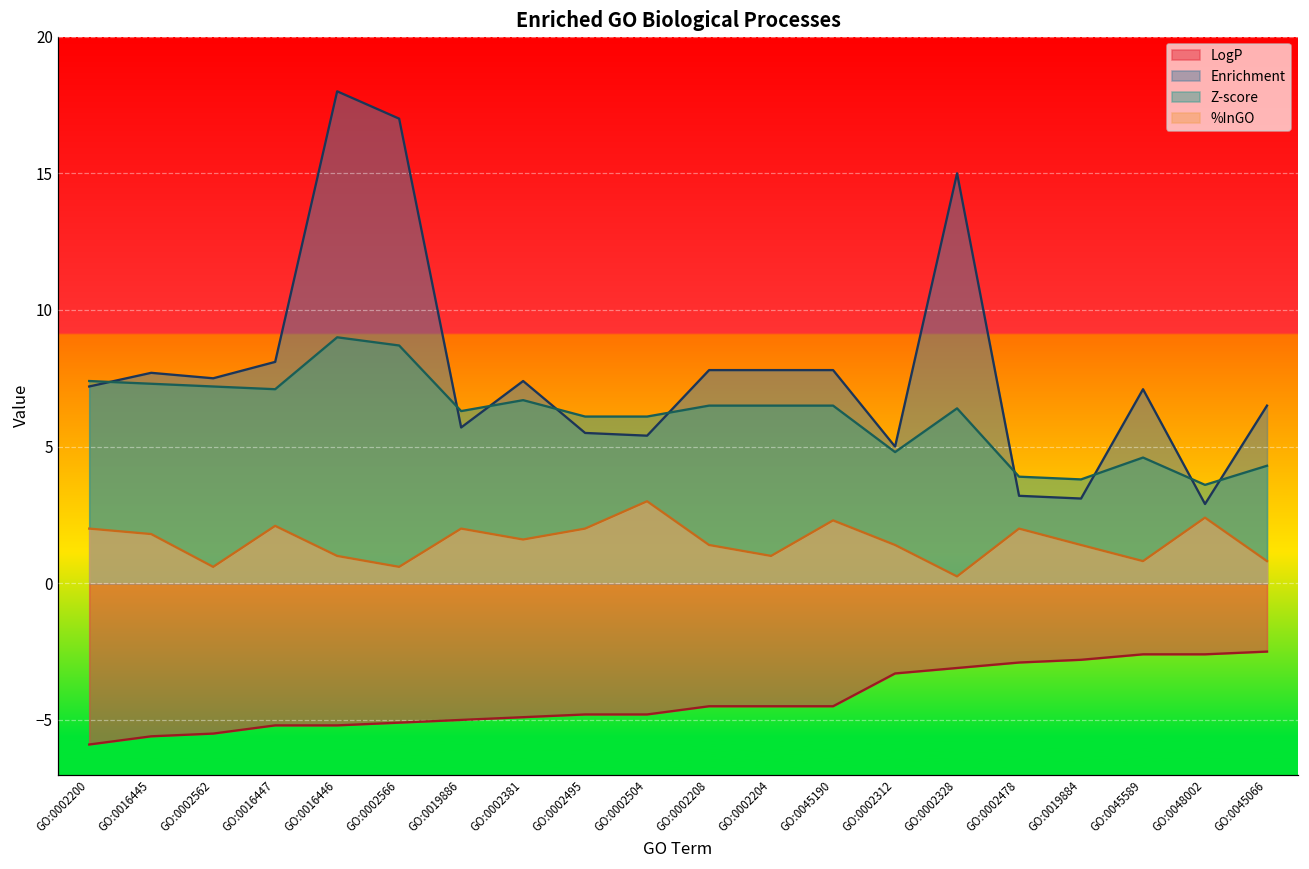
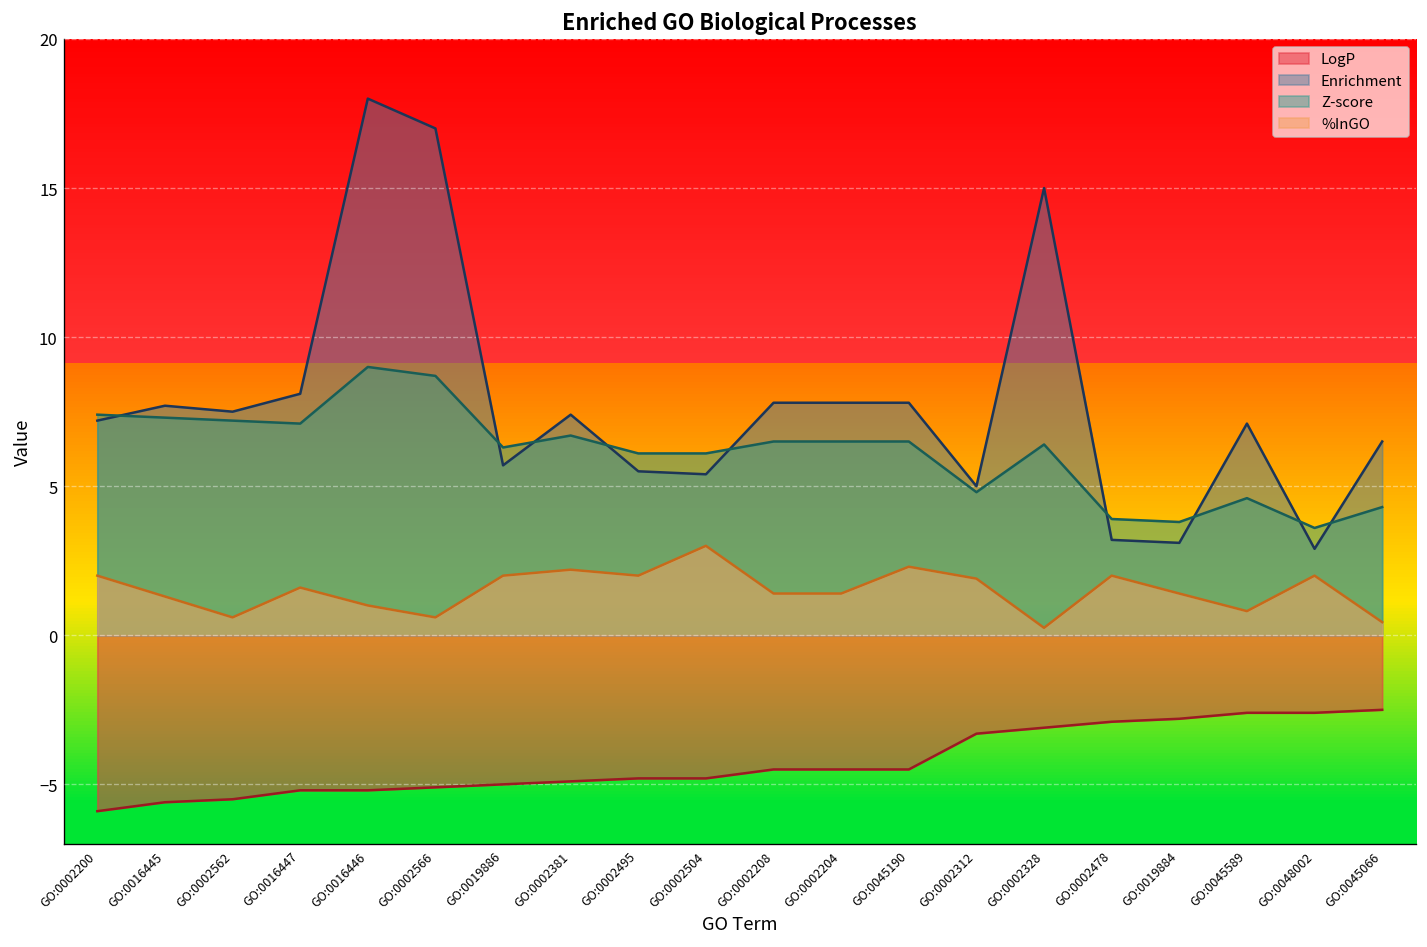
  {
    "%InGO": {
      "GO:0002200": 2.0,
-     "GO:0016445": 1.8,
+     "GO:0016445": 1.3,
      "GO:0002562": 0.6,
-     "GO:0016447": 2.1,
+     "GO:0016447": 1.6,
      "GO:0016446": 1.0,
      "GO:0002566": 0.6,
      "GO:0019886": 2.0,
-     "GO:0002381": 1.6,
+     "GO:0002381": 2.2,
      "GO:0002495": 2.0,
      "GO:0002504": 3.0,
      "GO:0002208": 1.4,
-     "GO:0002204": 1.0,
+     "GO:0002204": 1.4,
      "GO:0045190": 2.3,
-     "GO:0002312": 1.4,
+     "GO:0002312": 1.9,
      "GO:0002328": 0.3,
      "GO:0002478": 2.0,
      "GO:0019884": 1.4,
      "GO:0045589": 0.8,
-     "GO:0048002": 2.4,
-     "GO:0045066": 0.8
+     "GO:0048002": 2.0,
+     "GO:0045066": 0.4
    }
  }
